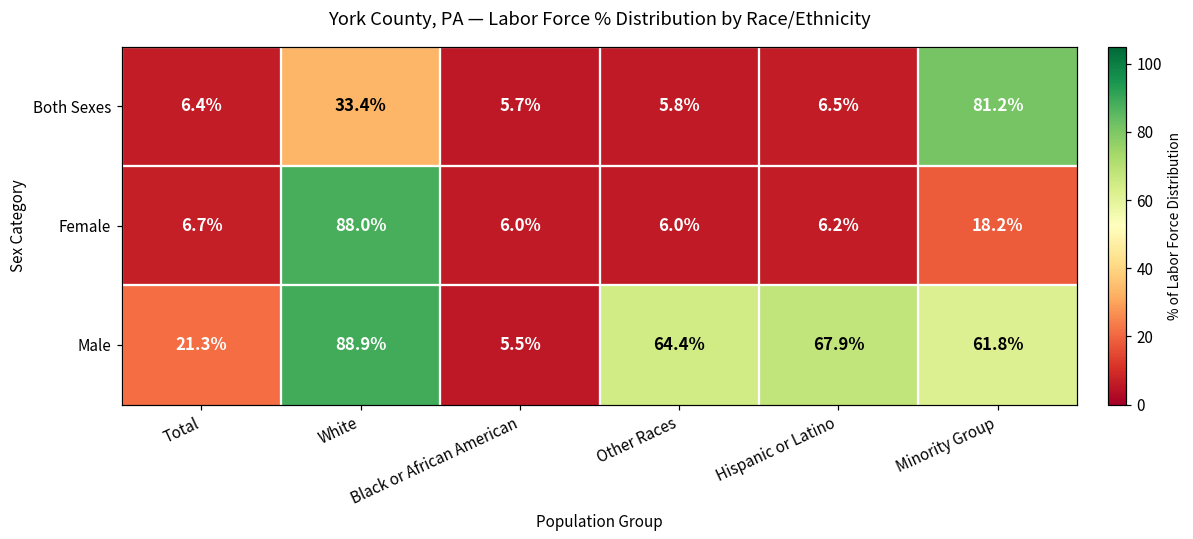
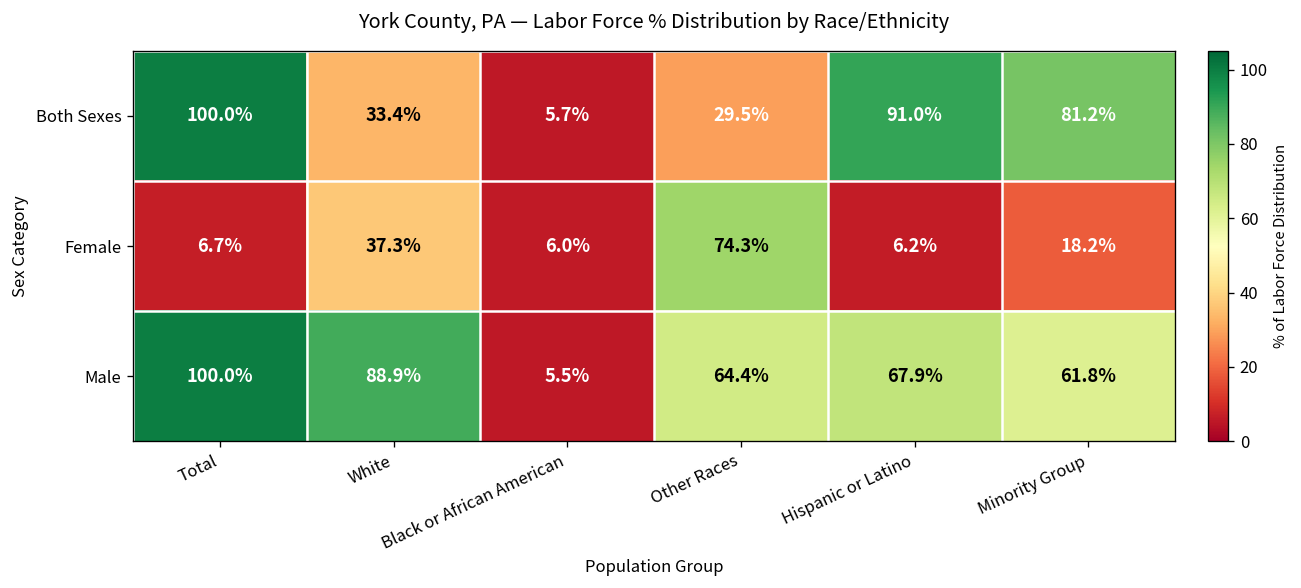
  {
    "Both Sexes": {
-     "Total": "6.4%",
+     "Total": "100.0%",
      "White": "33.4%",
      "Black or African American": "5.7%",
-     "Other Races": "5.8%",
-     "Hispanic or Latino": "6.5%",
+     "Other Races": "29.5%",
+     "Hispanic or Latino": "91.0%",
      "Minority Group": "81.2%"
    },
    "Female": {
      "Total": "6.7%",
-     "White": "88.0%",
+     "White": "37.3%",
      "Black or African American": "6.0%",
-     "Other Races": "6.0%",
+     "Other Races": "74.3%",
      "Hispanic or Latino": "6.2%",
      "Minority Group": "18.2%"
    },
    "Male": {
-     "Total": "21.3%",
+     "Total": "100.0%",
      "White": "88.9%",
      "Black or African American": "5.5%",
      "Other Races": "64.4%",
      "Hispanic or Latino": "67.9%",
      "Minority Group": "61.8%"
    }
  }
